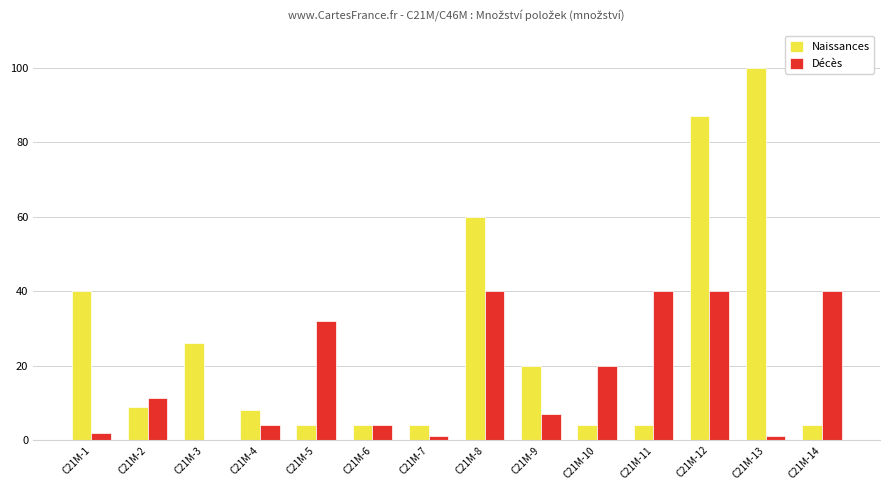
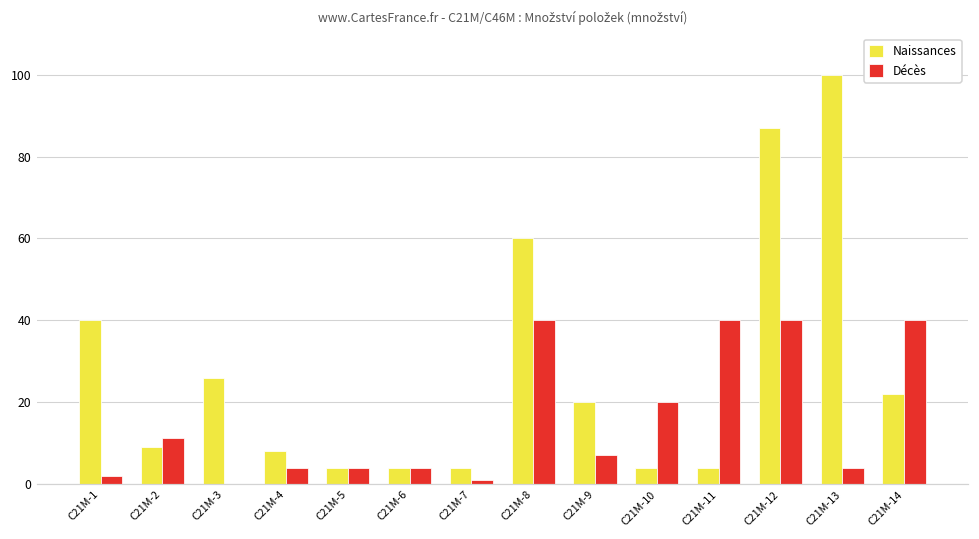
  {
    "Naissances": {
      "C21M-1": 40,
      "C21M-2": 9,
      "C21M-3": 26,
      "C21M-4": 8,
      "C21M-5": 4,
      "C21M-6": 4,
      "C21M-7": 4,
      "C21M-8": 60,
      "C21M-9": 20,
      "C21M-10": 4,
      "C21M-11": 4,
      "C21M-12": 87,
      "C21M-13": 100,
-     "C21M-14": 4
+     "C21M-14": 22
    },
    "Décès": {
      "C21M-1": 2,
      "C21M-2": 11,
      "C21M-4": 4,
-     "C21M-5": 32,
+     "C21M-5": 4,
      "C21M-6": 4,
      "C21M-7": 1,
      "C21M-8": 40,
      "C21M-9": 7,
      "C21M-10": 20,
      "C21M-11": 40,
      "C21M-12": 40,
-     "C21M-13": 1,
+     "C21M-13": 4,
      "C21M-14": 40
    }
  }
